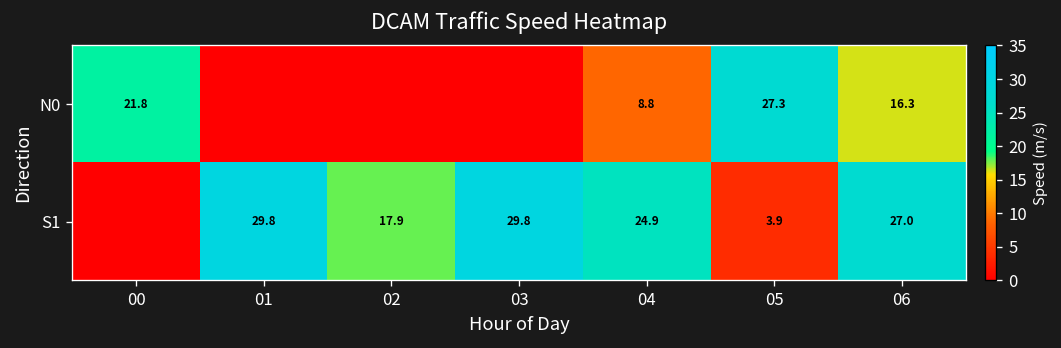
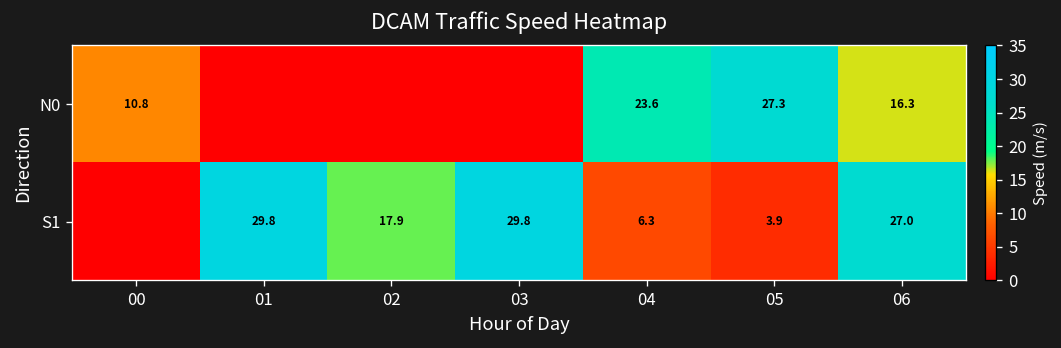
  {
    "N0": {
-     "00": 21.8,
-     "04": 8.8,
+     "00": 10.8,
+     "04": 23.6,
      "05": 27.3,
      "06": 16.3
    },
    "S1": {
      "01": 29.8,
      "02": 17.9,
      "03": 29.8,
-     "04": 24.9,
+     "04": 6.3,
      "05": 3.9,
      "06": 27.0
    }
  }
